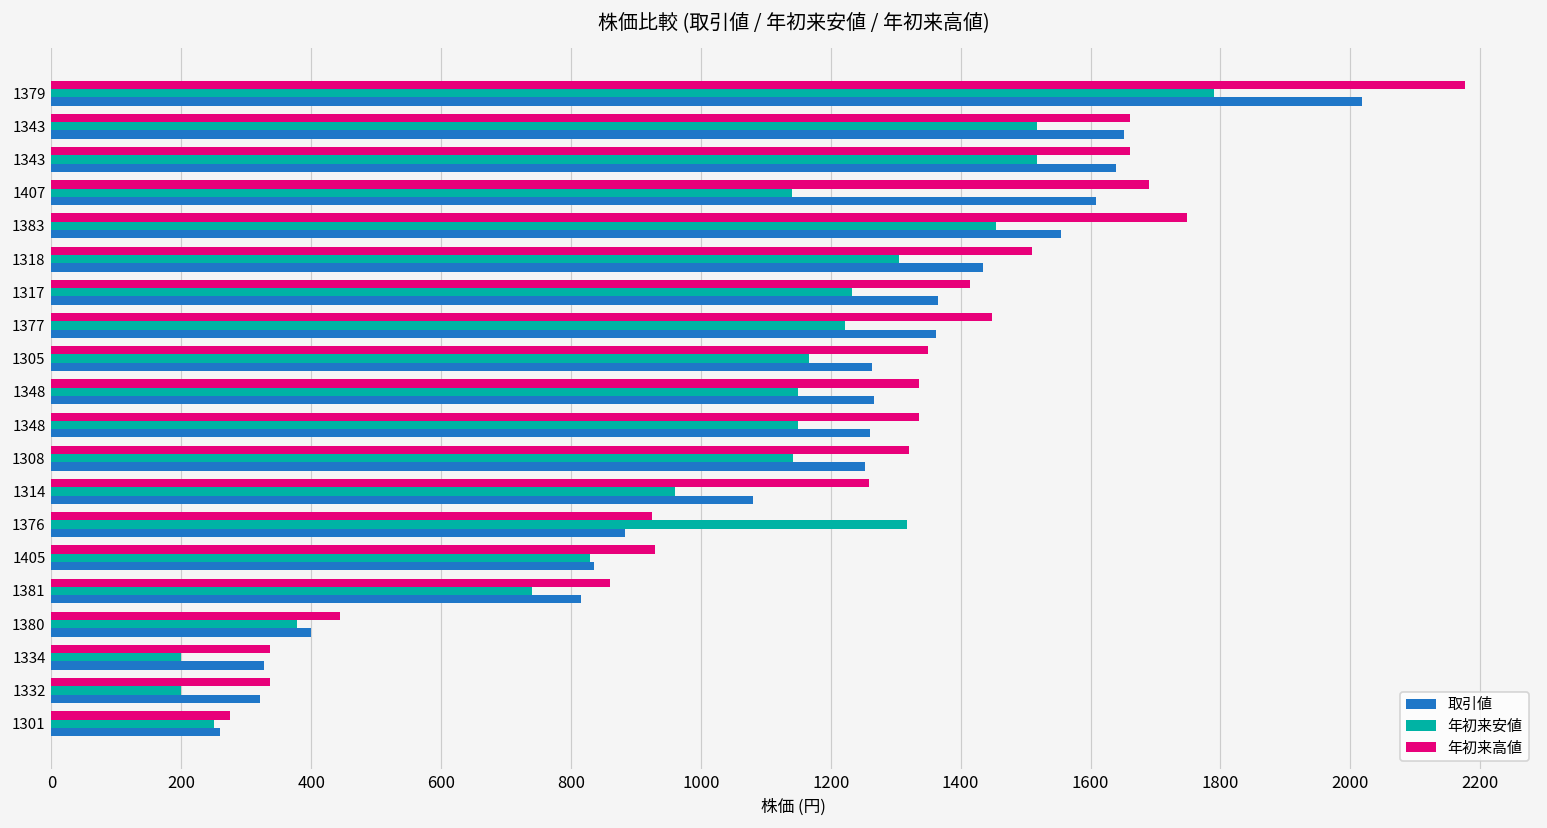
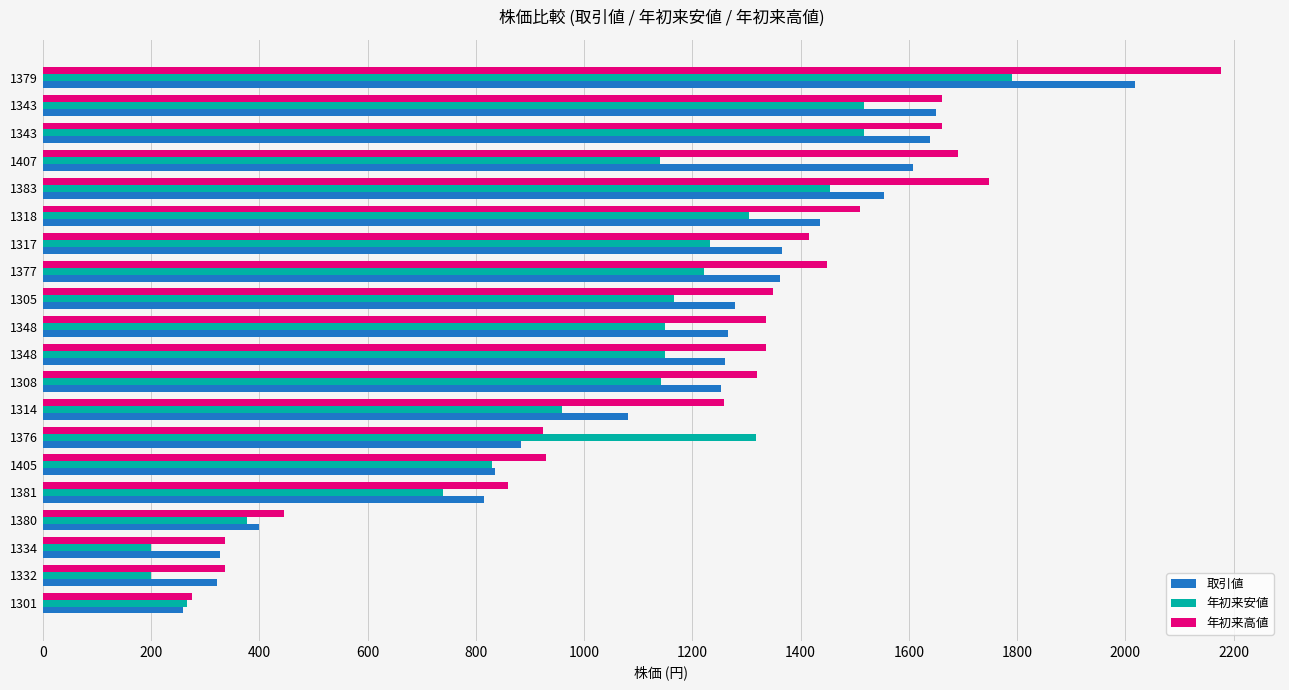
  {
    "取引値": {
      "1379": 2020,
      "1407": 1610,
      "1383": 1550,
      "1318": 1440,
      "1317": 1370,
      "1377": 1360,
-     "1305": 1260,
+     "1305": 1280,
      "1308": 1250,
      "1314": 1080,
      "1376": 880,
      "1405": 840,
      "1381": 820,
      "1380": 400,
      "1334": 330,
      "1332": 320,
      "1301": 260
    },
    "年初来安値": {
      "1379": 1790,
      "1407": 1140,
      "1383": 1460,
      "1318": 1310,
      "1317": 1230,
      "1377": 1220,
      "1305": 1170,
      "1308": 1140,
      "1314": 960,
      "1376": 1320,
      "1405": 830,
      "1381": 740,
      "1380": 380,
      "1334": 200,
      "1332": 200,
-     "1301": 250
+     "1301": 270
    },
    "年初来高値": {
      "1379": 2180,
      "1407": 1690,
      "1383": 1750,
      "1318": 1510,
      "1317": 1420,
      "1377": 1450,
      "1305": 1350,
      "1308": 1320,
      "1314": 1260,
      "1376": 920,
      "1405": 930,
      "1381": 860,
      "1380": 450,
      "1334": 340,
      "1332": 340,
      "1301": 280
    }
  }
